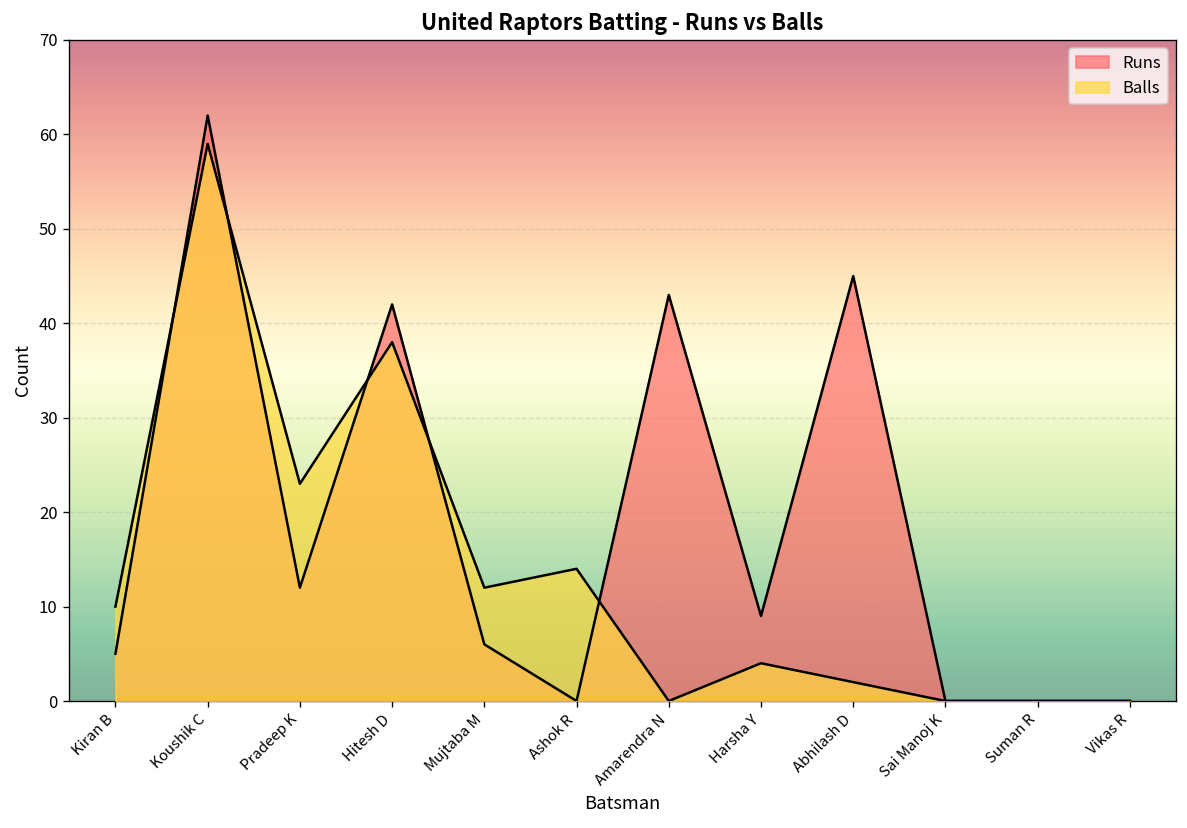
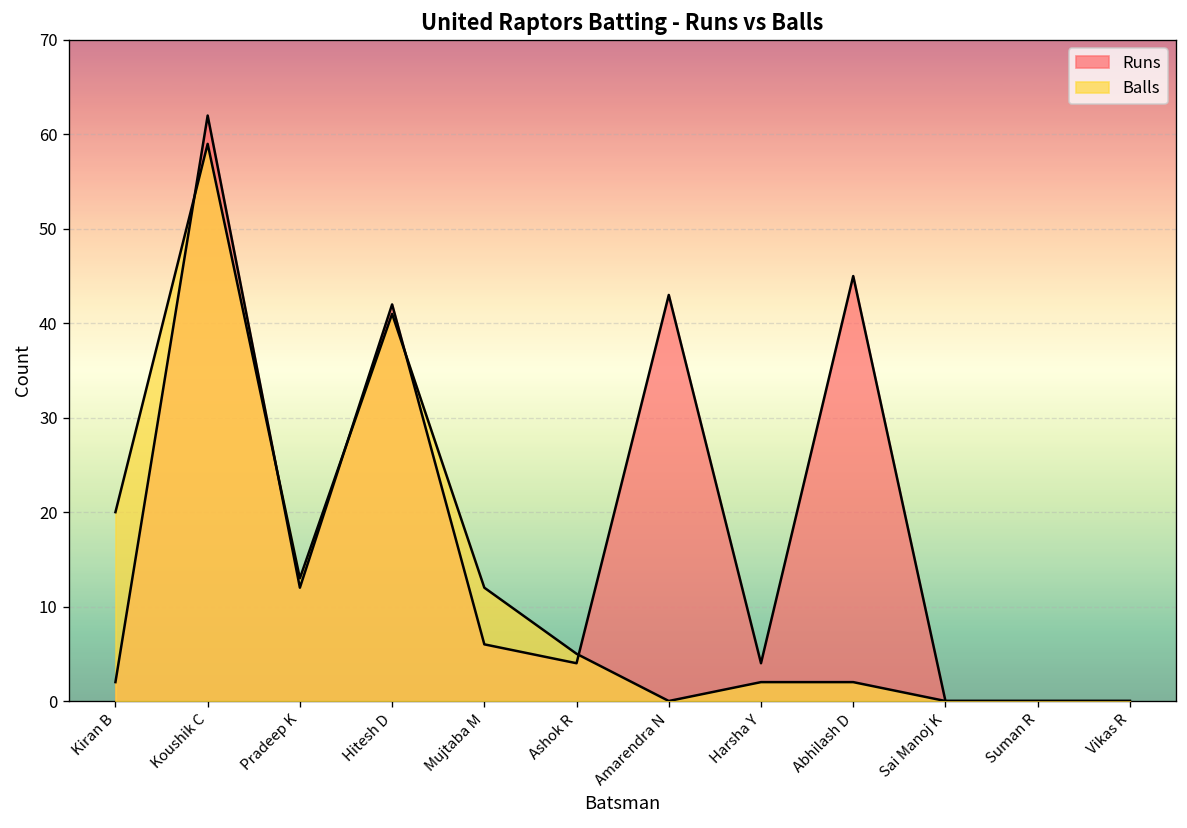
  {
    "Runs": {
-     "Kiran B": 5,
+     "Kiran B": 2,
      "Koushik C": 62,
      "Pradeep K": 12,
      "Hitesh D": 42,
      "Mujtaba M": 6,
-     "Ashok R": 0,
+     "Ashok R": 4,
      "Amarendra N": 43,
-     "Harsha Y": 9,
+     "Harsha Y": 4,
      "Abhilash D": 45
    },
    "Balls": {
-     "Kiran B": 10,
+     "Kiran B": 20,
      "Koushik C": 59,
-     "Pradeep K": 23,
-     "Hitesh D": 38,
+     "Pradeep K": 13,
+     "Hitesh D": 41,
      "Mujtaba M": 12,
-     "Ashok R": 14,
+     "Ashok R": 5,
      "Amarendra N": 0,
-     "Harsha Y": 4,
+     "Harsha Y": 2,
      "Abhilash D": 2
    }
  }
